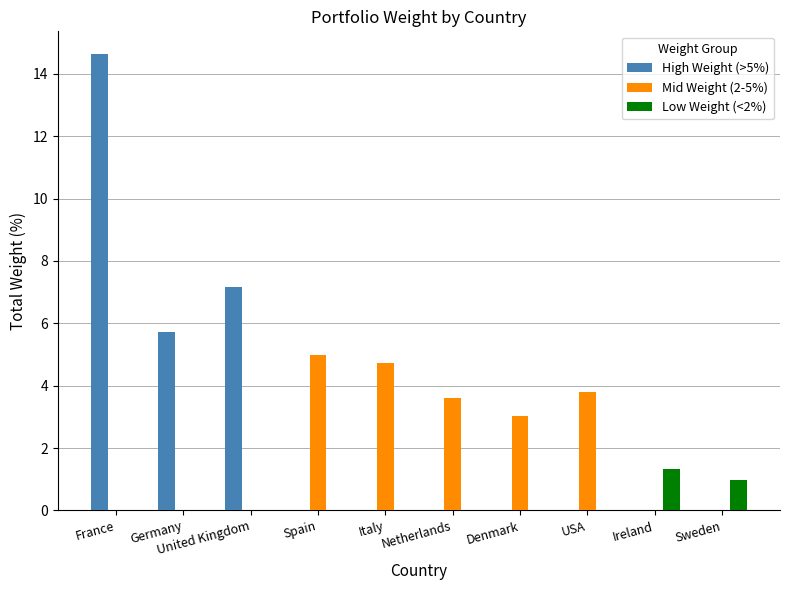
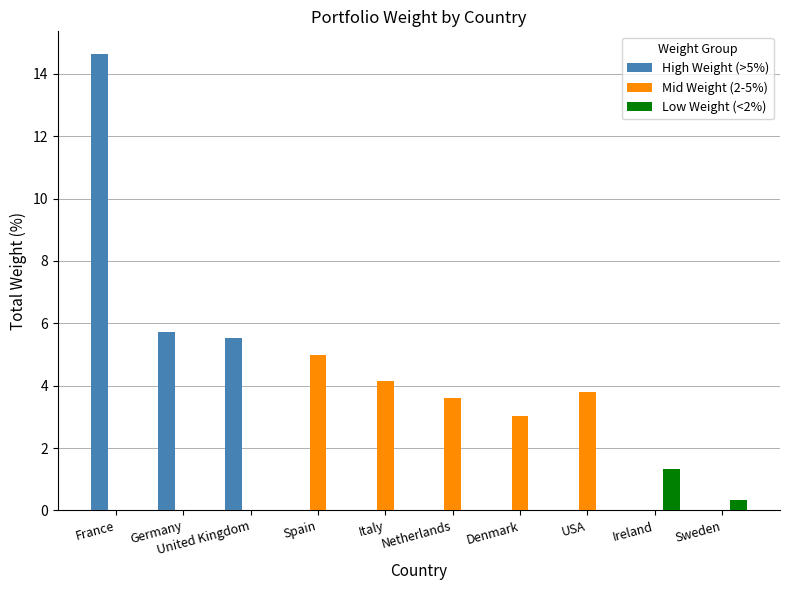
  {
    "High Weight (>5%)": {
      "France": 14.6,
      "Germany": 5.7,
-     "United Kingdom": 7.2,
+     "United Kingdom": 5.5,
      "Spain": 0.0,
      "Italy": 0.0,
      "Netherlands": 0.0,
      "Denmark": 0.0,
      "USA": 0.0,
      "Ireland": 0.0,
      "Sweden": 0.0
    },
    "Mid Weight (2-5%)": {
      "France": 0.0,
      "Germany": 0.0,
      "United Kingdom": 0.0,
      "Spain": 5.0,
-     "Italy": 4.7,
+     "Italy": 4.2,
      "Netherlands": 3.6,
      "Denmark": 3.0,
      "USA": 3.8,
      "Ireland": 0.0,
      "Sweden": 0.0
    },
    "Low Weight (<2%)": {
      "France": 0.0,
      "Germany": 0.0,
      "United Kingdom": 0.0,
      "Spain": 0.0,
      "Italy": 0.0,
      "Netherlands": 0.0,
      "Denmark": 0.0,
      "USA": 0.0,
      "Ireland": 1.3,
-     "Sweden": 1.0
+     "Sweden": 0.3
    }
  }
